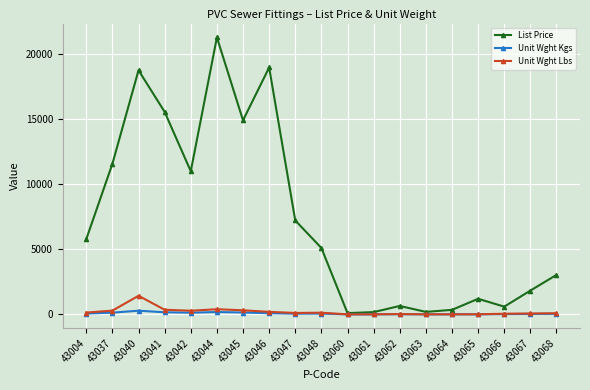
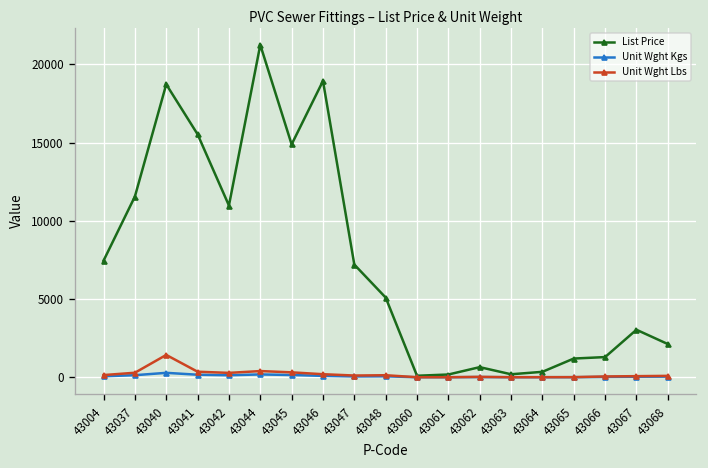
  {
    "List Price": {
-     "43004": 5800,
+     "43004": 7500,
      "43037": 11600,
      "43040": 18700,
      "43041": 15500,
      "43042": 11000,
      "43044": 21200,
      "43045": 14900,
      "43046": 18900,
      "43047": 7200,
      "43048": 5100,
      "43062": 600,
      "43064": 300,
      "43065": 1200,
-     "43066": 600,
-     "43067": 1800,
-     "43068": 3000
+     "43066": 1300,
+     "43067": 3000,
+     "43068": 2100
    },
    "Unit Wght Kgs": {
      "43040": 300,
      "43044": 200
    },
    "Unit Wght Lbs": {
      "43040": 1400,
      "43044": 400
    }
  }
